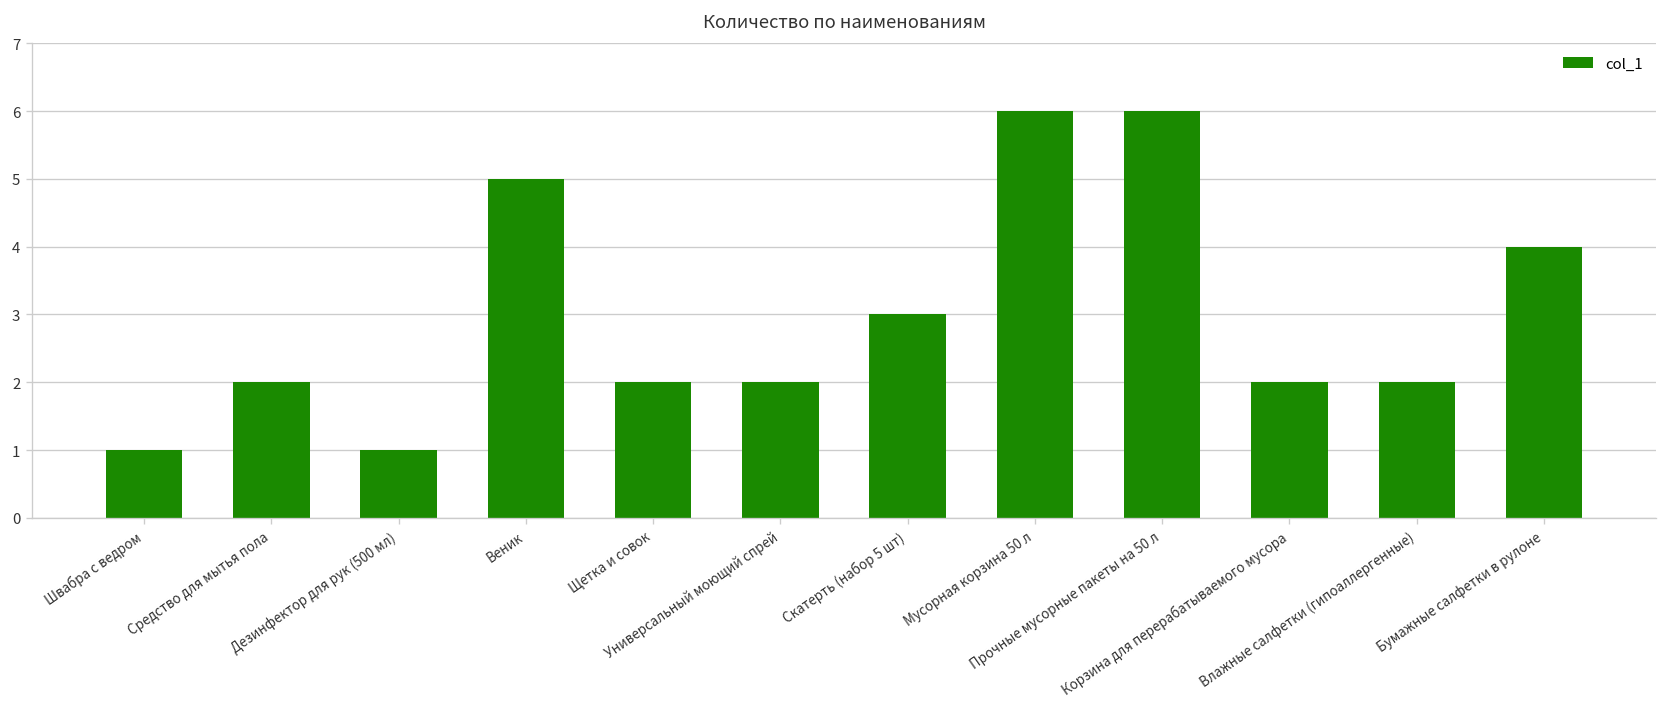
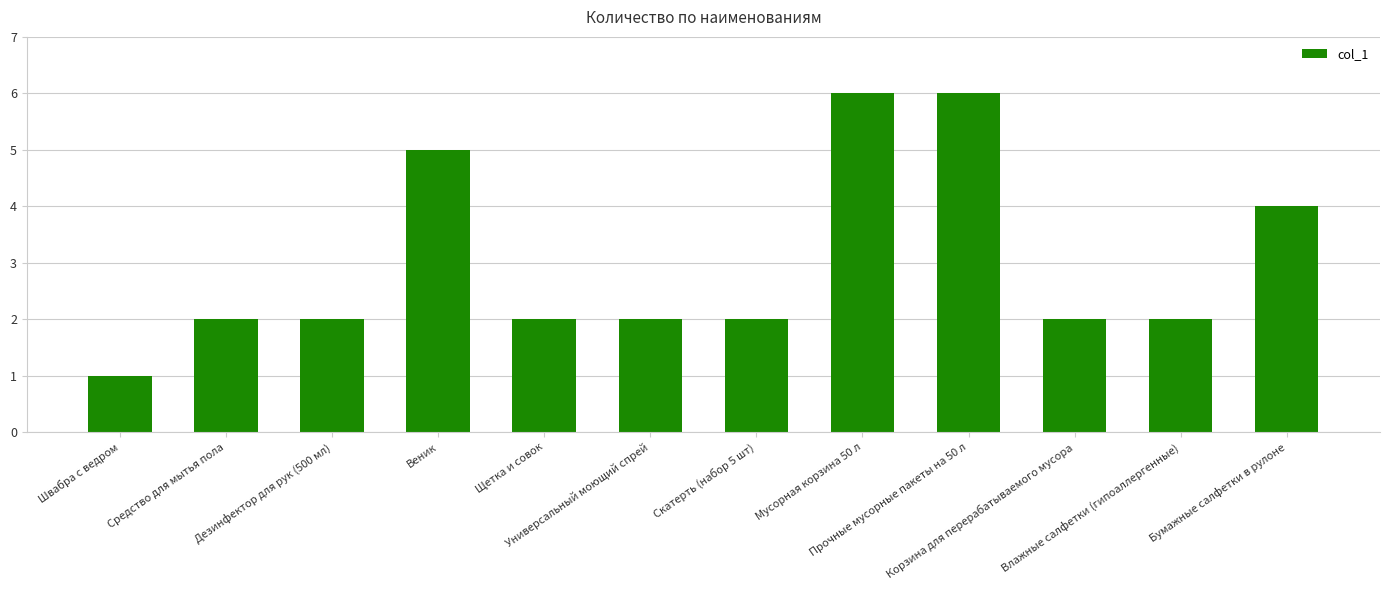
  {
    "Швабра с ведром": 1,
    "Средство для мытья пола": 2,
-   "Дезинфектор для рук (500 мл)": 1,
+   "Дезинфектор для рук (500 мл)": 2,
    "Веник": 5,
    "Щетка и совок": 2,
    "Универсальный моющий спрей": 2,
-   "Скатерть (набор 5 шт)": 3,
+   "Скатерть (набор 5 шт)": 2,
    "Мусорная корзина 50 л": 6,
    "Прочные мусорные пакеты на 50 л": 6,
    "Корзина для перерабатываемого мусора": 2,
    "Влажные салфетки (гипоаллергенные)": 2,
    "Бумажные салфетки в рулоне": 4
  }
